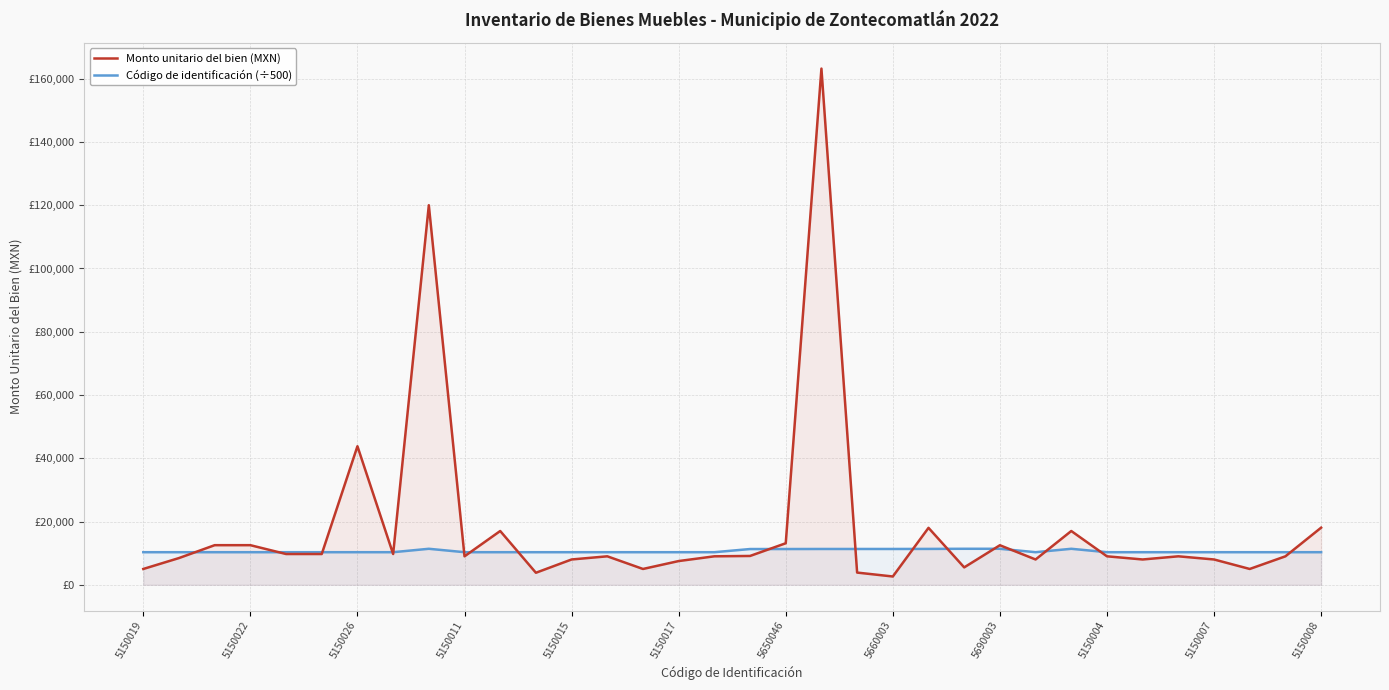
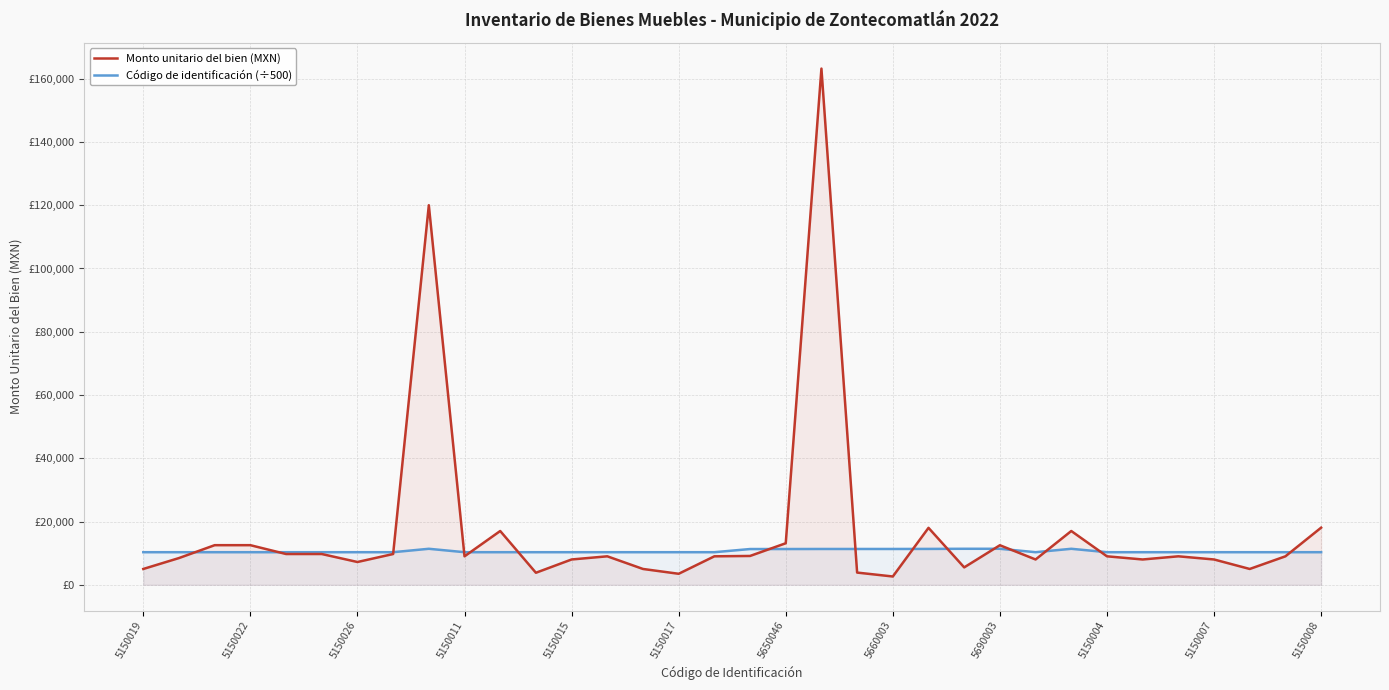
  {
    "Monto unitario del bien (MXN)": {
      "5150019": "£5,000",
      "5150022": "£13,000",
-     "5150026": "£44,000",
+     "5150026": "£7,000",
      "5150011": "£9,000",
      "5150015": "£8,000",
-     "5150017": "£8,000",
+     "5150017": "£3,000",
      "5650046": "£13,000",
      "5660003": "£3,000",
      "5690003": "£13,000",
      "5150004": "£9,000",
      "5150007": "£8,000",
      "5150008": "£18,000"
    },
    "Código de identificación (÷500)": {
      "5150019": "£10,000",
      "5150022": "£10,000",
      "5150026": "£10,000",
      "5150011": "£10,000",
      "5150015": "£10,000",
      "5150017": "£10,000",
      "5650046": "£11,000",
      "5660003": "£11,000",
      "5690003": "£11,000",
      "5150004": "£10,000",
      "5150007": "£10,000",
      "5150008": "£10,000"
    }
  }
